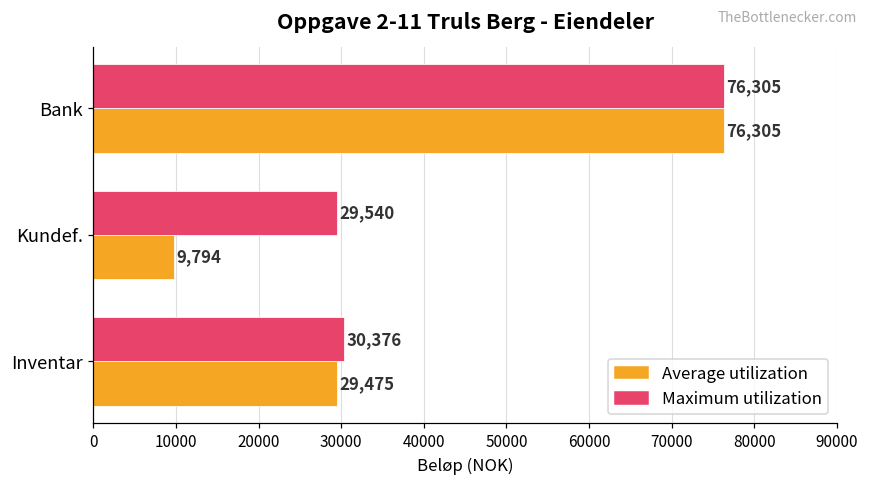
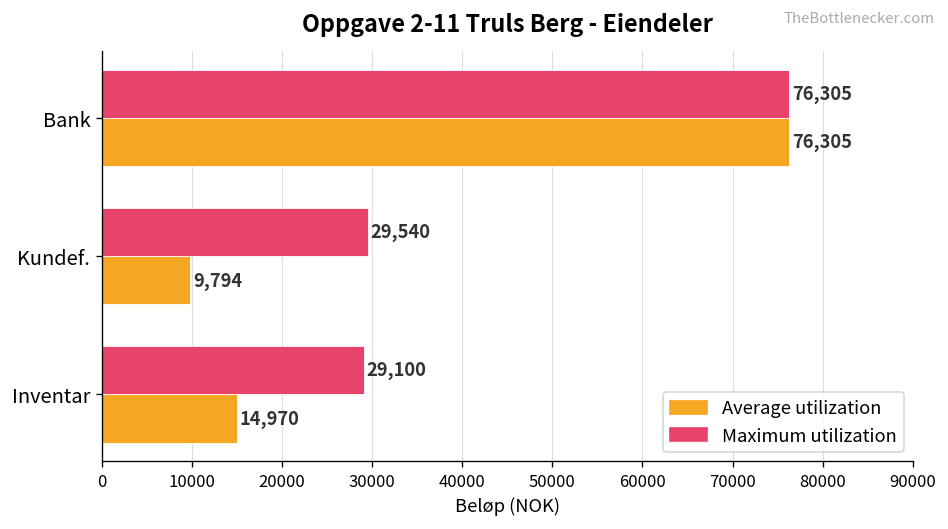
  {
    "Average utilization": {
      "Bank": "76,305",
      "Kundef.": "9,794",
-     "Inventar": "29,475"
+     "Inventar": "14,970"
    },
    "Maximum utilization": {
      "Bank": "76,305",
      "Kundef.": "29,540",
-     "Inventar": "30,376"
+     "Inventar": "29,100"
    }
  }
